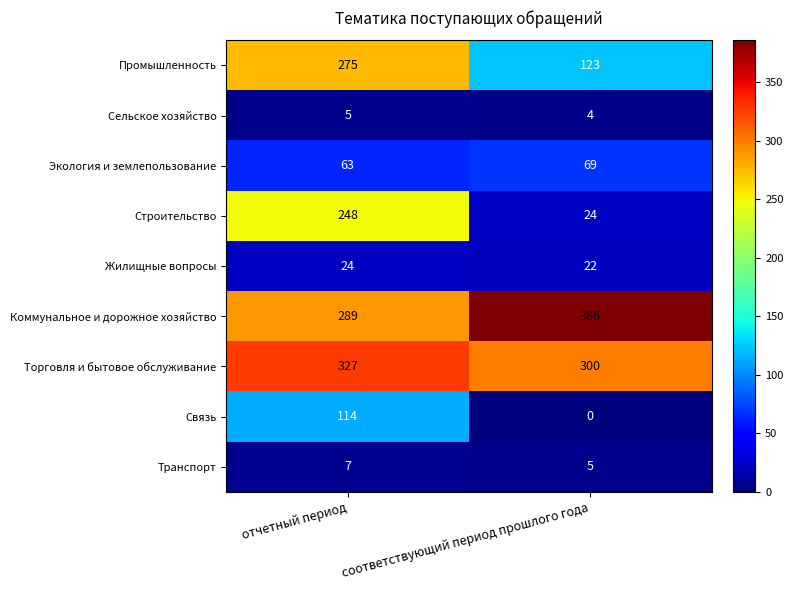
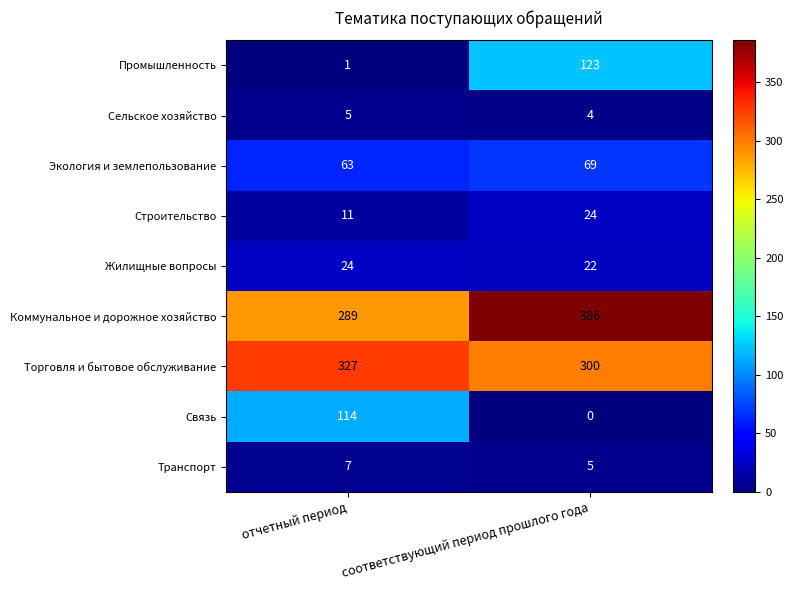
  {
    "Промышленность": {
-     "отчетный период": 275,
+     "отчетный период": 1,
      "соответствующий период прошлого года": 123
    },
    "Сельское хозяйство": {
      "отчетный период": 5,
      "соответствующий период прошлого года": 4
    },
    "Экология и землепользование": {
      "отчетный период": 63,
      "соответствующий период прошлого года": 69
    },
    "Строительство": {
-     "отчетный период": 248,
+     "отчетный период": 11,
      "соответствующий период прошлого года": 24
    },
    "Жилищные вопросы": {
      "отчетный период": 24,
      "соответствующий период прошлого года": 22
    },
    "Коммунальное и дорожное хозяйство": {
      "отчетный период": 289,
      "соответствующий период прошлого года": 386
    },
    "Торговля и бытовое обслуживание": {
      "отчетный период": 327,
      "соответствующий период прошлого года": 300
    },
    "Связь": {
      "отчетный период": 114,
      "соответствующий период прошлого года": 0
    },
    "Транспорт": {
      "отчетный период": 7,
      "соответствующий период прошлого года": 5
    }
  }
